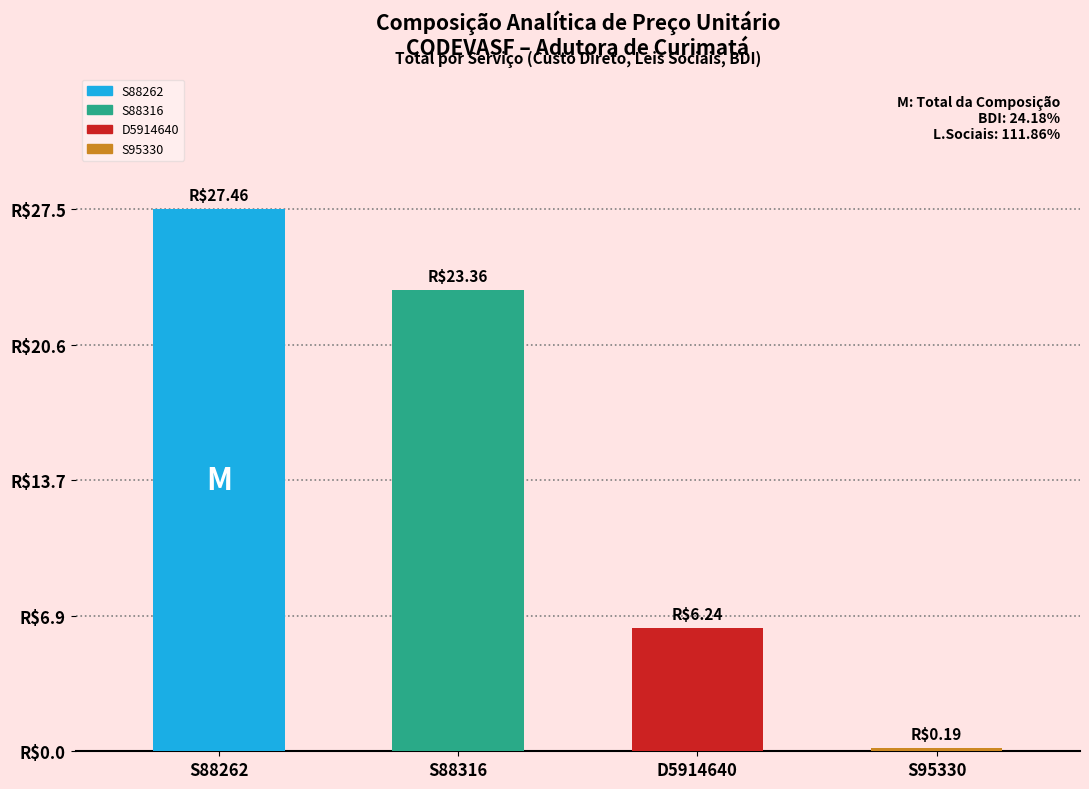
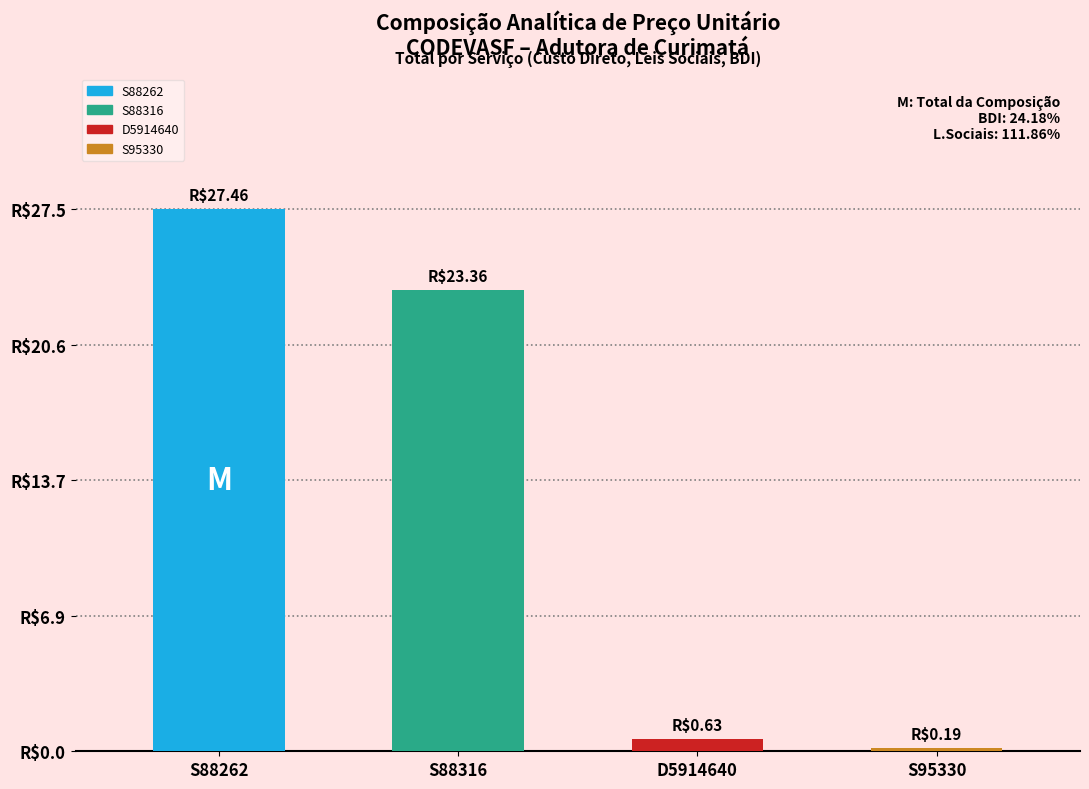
  {
    "S88262": "$27.46",
    "S88316": "$23.36",
-   "D5914640": "$6.24",
+   "D5914640": "$0.63",
    "S95330": "$0.19"
  }
